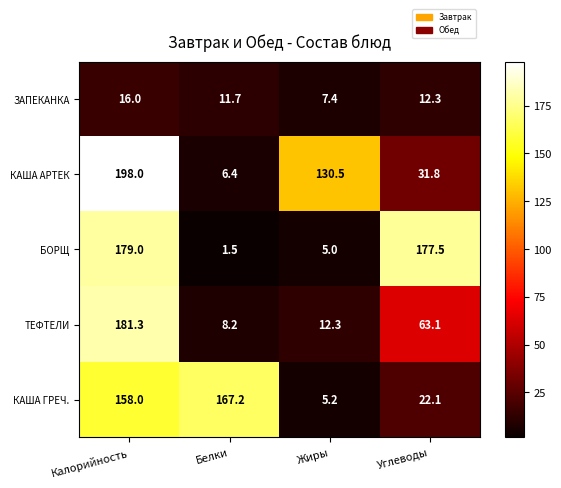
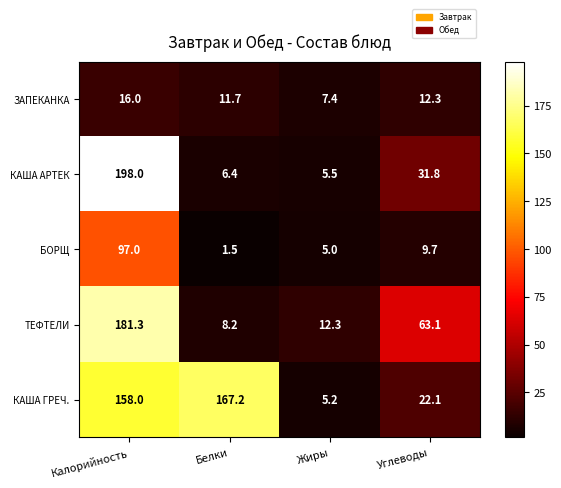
  {
    "ЗАПЕКАНКА": {
      "Калорийность": 16.0,
      "Белки": 11.7,
      "Жиры": 7.4,
      "Углеводы": 12.3
    },
    "КАША АРТЕК": {
      "Калорийность": 198.0,
      "Белки": 6.4,
-     "Жиры": 130.5,
+     "Жиры": 5.5,
      "Углеводы": 31.8
    },
    "БОРЩ": {
-     "Калорийность": 179.0,
+     "Калорийность": 97.0,
      "Белки": 1.5,
      "Жиры": 5.0,
-     "Углеводы": 177.5
+     "Углеводы": 9.7
    },
    "ТЕФТЕЛИ": {
      "Калорийность": 181.3,
      "Белки": 8.2,
      "Жиры": 12.3,
      "Углеводы": 63.1
    },
    "КАША ГРЕЧ.": {
      "Калорийность": 158.0,
      "Белки": 167.2,
      "Жиры": 5.2,
      "Углеводы": 22.1
    }
  }
